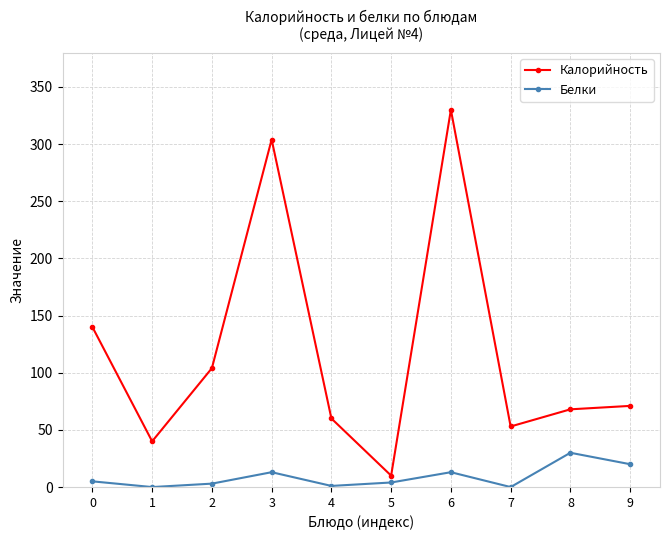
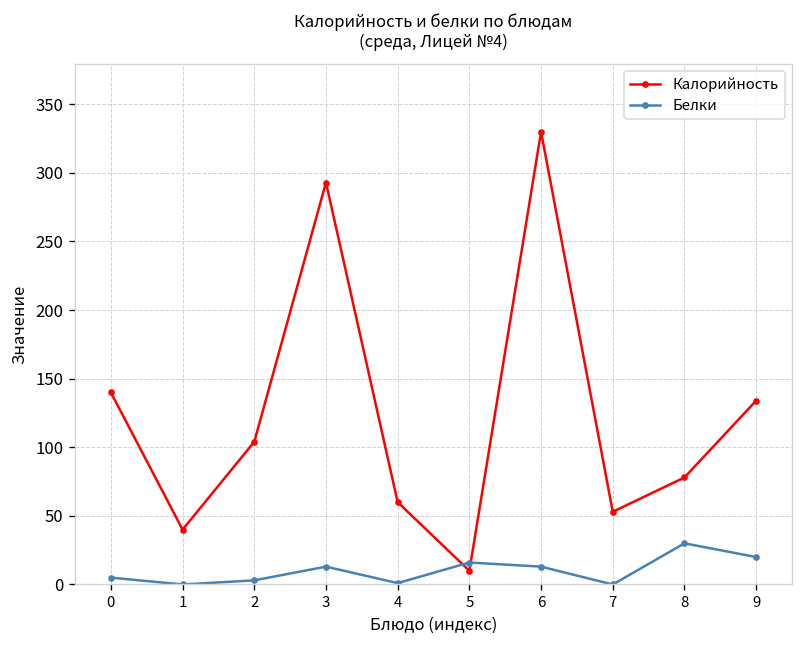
  {
    "Калорийность": {
      "0": 140,
      "1": 40,
      "2": 104,
-     "3": 304,
+     "3": 293,
      "4": 60,
      "5": 10,
      "6": 330,
      "7": 53,
-     "8": 68,
-     "9": 71
+     "8": 78,
+     "9": 134
    },
    "Белки": {
      "0": 5,
      "1": 0,
      "2": 3,
      "3": 13,
      "4": 1,
-     "5": 4,
+     "5": 16,
      "6": 13,
      "7": 0,
      "8": 30,
      "9": 20
    }
  }
